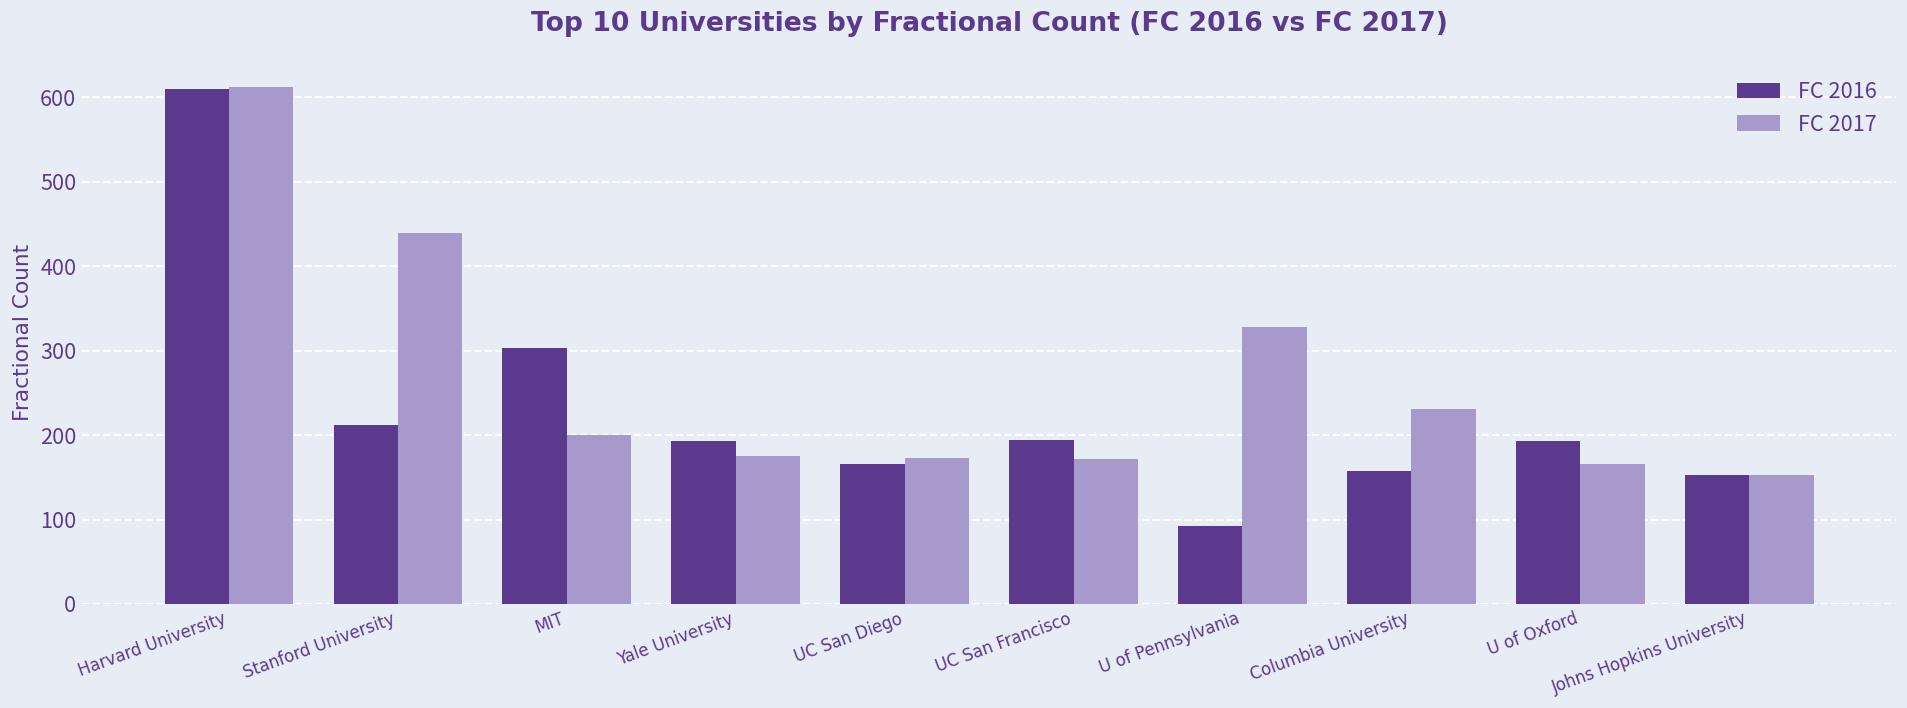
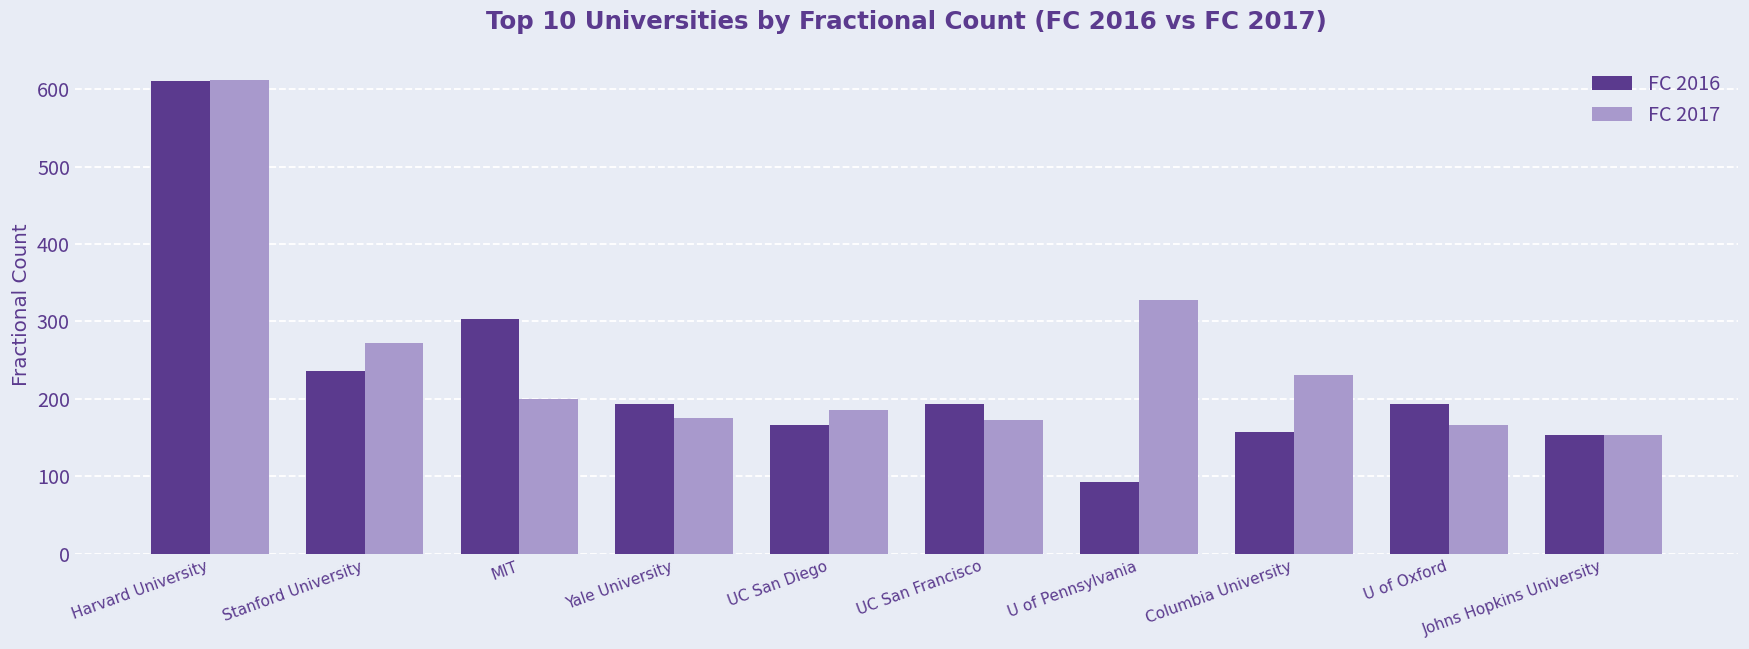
  {
    "FC 2016": {
      "Harvard University": 610,
-     "Stanford University": 210,
+     "Stanford University": 240,
      "MIT": 300,
      "Yale University": 190,
      "UC San Diego": 170,
      "UC San Francisco": 190,
      "U of Pennsylvania": 90,
      "Columbia University": 160,
      "U of Oxford": 190,
      "Johns Hopkins University": 150
    },
    "FC 2017": {
      "Harvard University": 610,
-     "Stanford University": 440,
+     "Stanford University": 270,
      "MIT": 200,
      "Yale University": 180,
-     "UC San Diego": 170,
+     "UC San Diego": 190,
      "UC San Francisco": 170,
      "U of Pennsylvania": 330,
      "Columbia University": 230,
      "U of Oxford": 170,
      "Johns Hopkins University": 150
    }
  }
